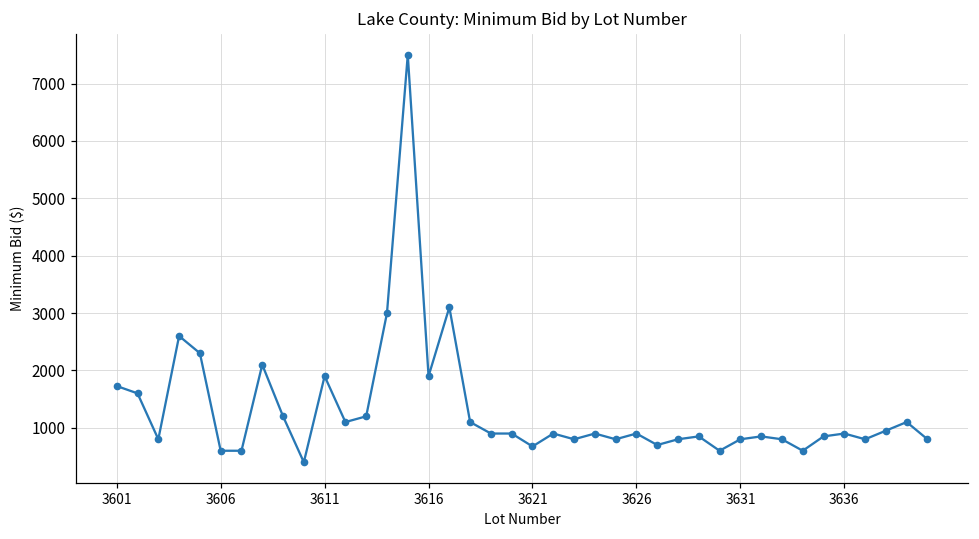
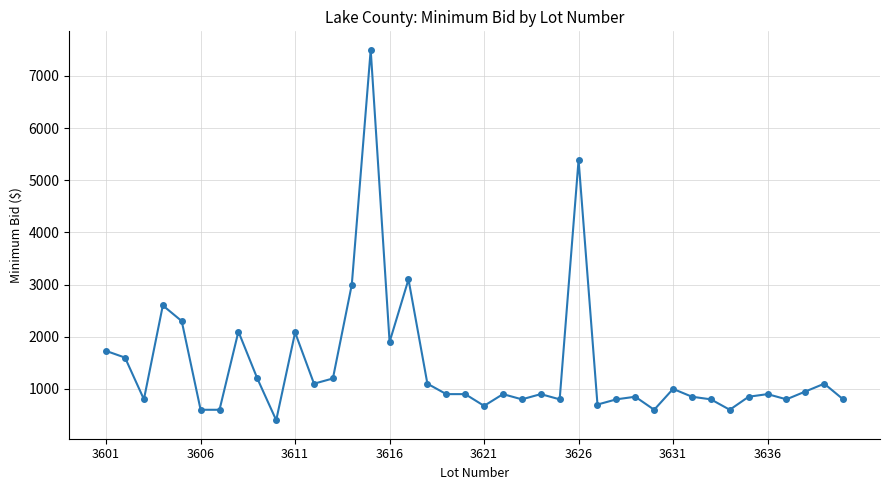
  {
    "3601": 1700,
    "3606": 600,
-   "3611": 1900,
+   "3611": 2100,
    "3616": 1900,
    "3621": 700,
-   "3626": 900,
-   "3631": 800,
+   "3626": 5400,
+   "3631": 1000,
    "3636": 900
  }
